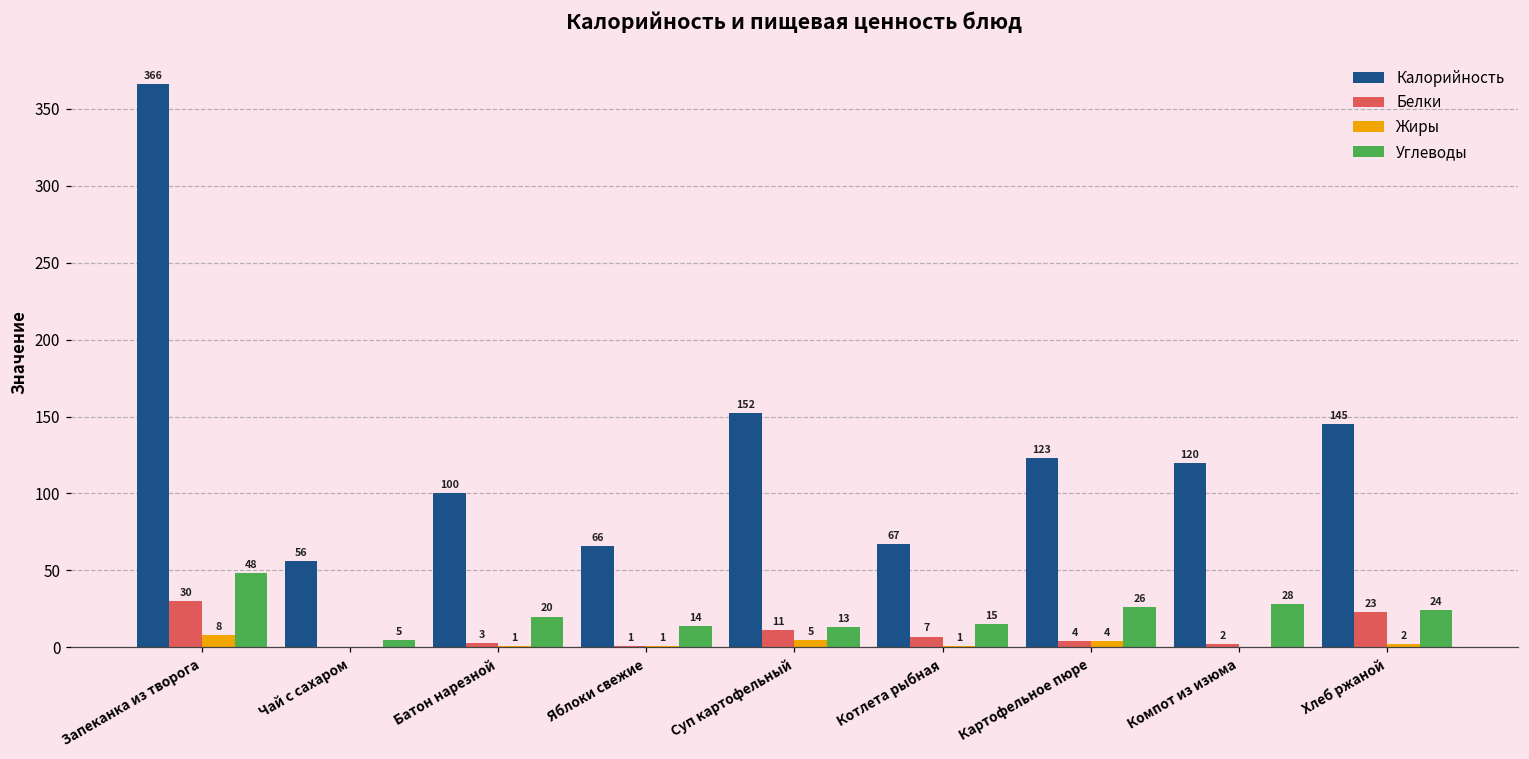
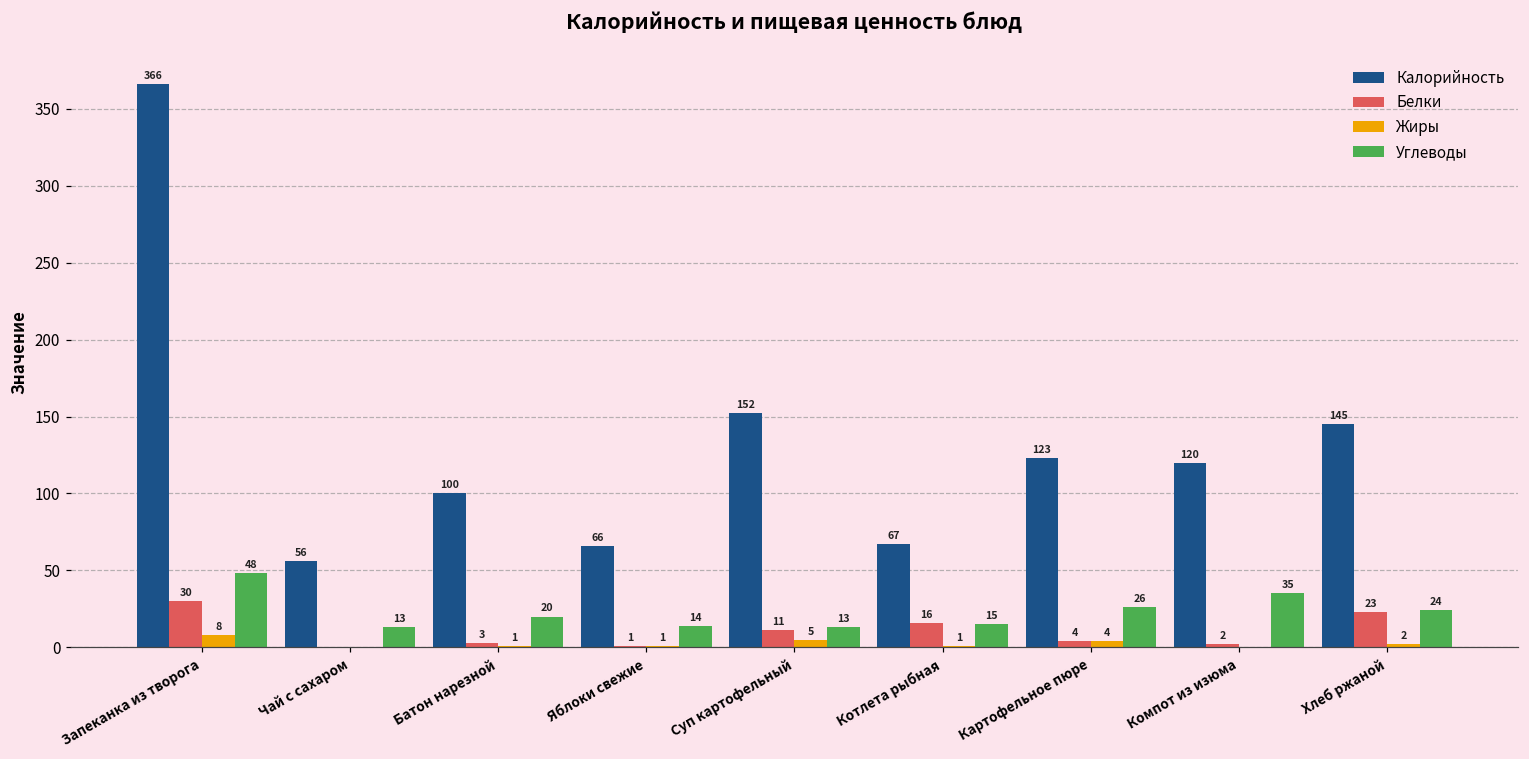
  {
    "Калорийность": {
      "Запеканка из творога": 366,
      "Чай с сахаром": 56,
      "Батон нарезной": 100,
      "Яблоки свежие": 66,
      "Суп картофельный": 152,
      "Котлета рыбная": 67,
      "Картофельное пюре": 123,
      "Компот из изюма": 120,
      "Хлеб ржаной": 145
    },
    "Белки": {
      "Запеканка из творога": 30,
      "Батон нарезной": 3,
      "Яблоки свежие": 1,
      "Суп картофельный": 11,
-     "Котлета рыбная": 7,
+     "Котлета рыбная": 16,
      "Картофельное пюре": 4,
      "Компот из изюма": 2,
      "Хлеб ржаной": 23
    },
    "Жиры": {
      "Запеканка из творога": 8,
      "Батон нарезной": 1,
      "Яблоки свежие": 1,
      "Суп картофельный": 5,
      "Котлета рыбная": 1,
      "Картофельное пюре": 4,
      "Хлеб ржаной": 2
    },
    "Углеводы": {
      "Запеканка из творога": 48,
-     "Чай с сахаром": 5,
+     "Чай с сахаром": 13,
      "Батон нарезной": 20,
      "Яблоки свежие": 14,
      "Суп картофельный": 13,
      "Котлета рыбная": 15,
      "Картофельное пюре": 26,
-     "Компот из изюма": 28,
+     "Компот из изюма": 35,
      "Хлеб ржаной": 24
    }
  }
